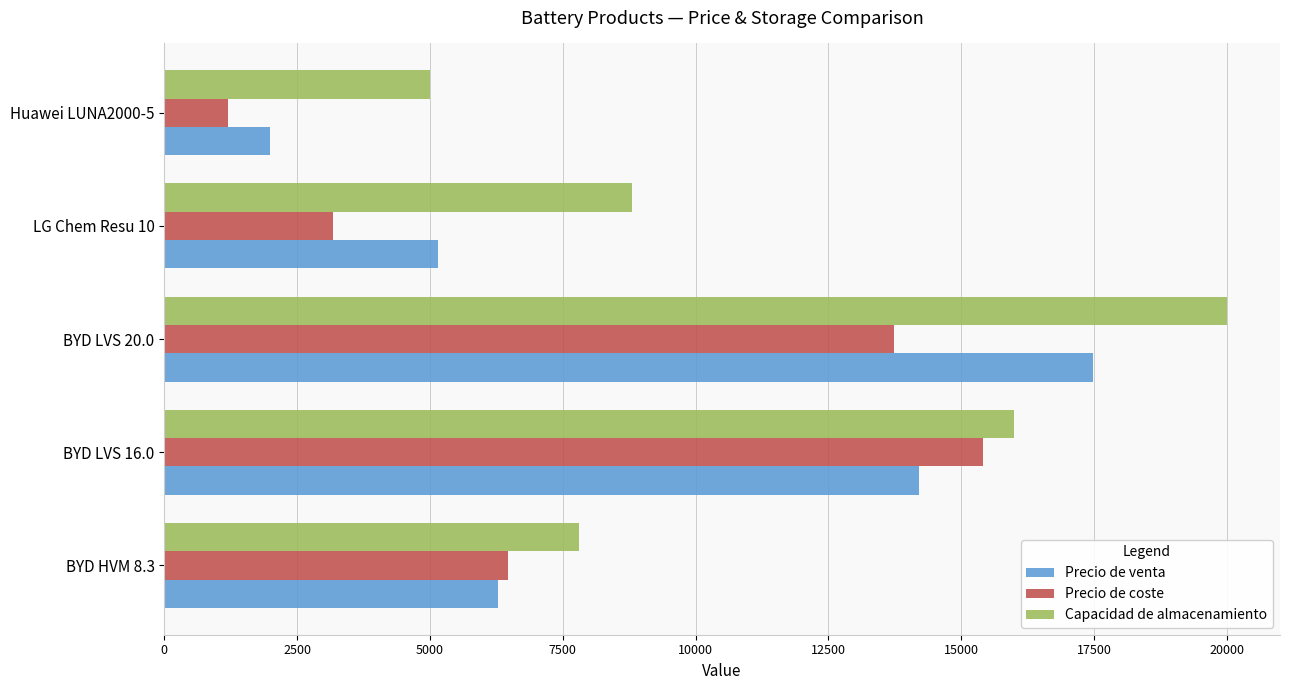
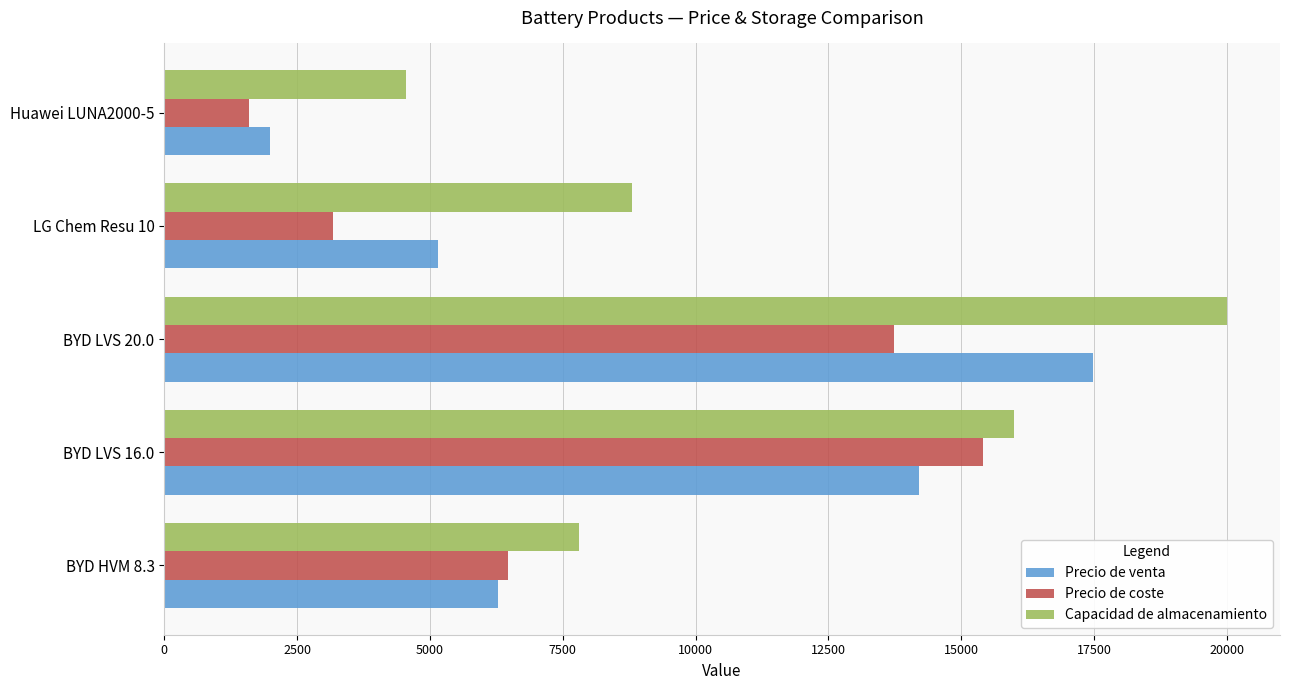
  {
    "Precio de venta": {
      "Huawei LUNA2000-5": 2000,
      "LG Chem Resu 10": 5200,
      "BYD LVS 20.0": 17500,
      "BYD LVS 16.0": 14200,
      "BYD HVM 8.3": 6300
    },
    "Precio de coste": {
-     "Huawei LUNA2000-5": 1200,
+     "Huawei LUNA2000-5": 1600,
      "LG Chem Resu 10": 3200,
      "BYD LVS 20.0": 13700,
      "BYD LVS 16.0": 15400,
      "BYD HVM 8.3": 6500
    },
    "Capacidad de almacenamiento": {
-     "Huawei LUNA2000-5": 5000,
+     "Huawei LUNA2000-5": 4500,
      "LG Chem Resu 10": 8800,
      "BYD LVS 20.0": 20000,
      "BYD LVS 16.0": 16000,
      "BYD HVM 8.3": 7800
    }
  }
